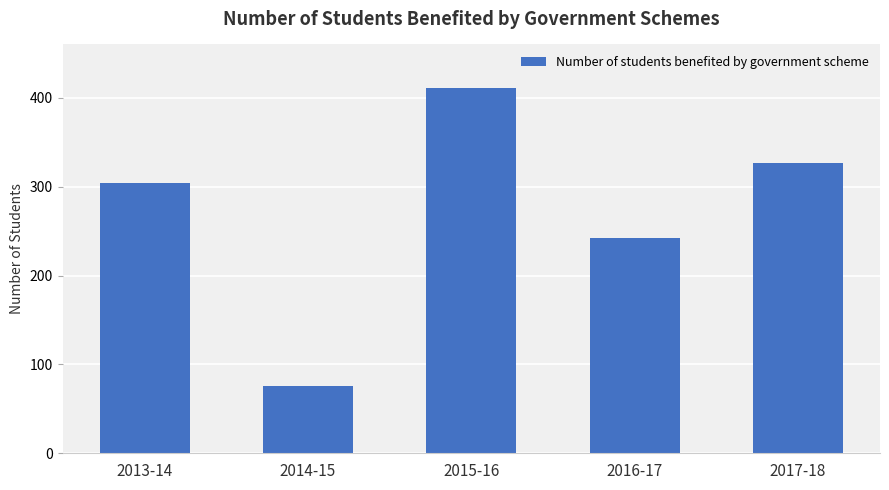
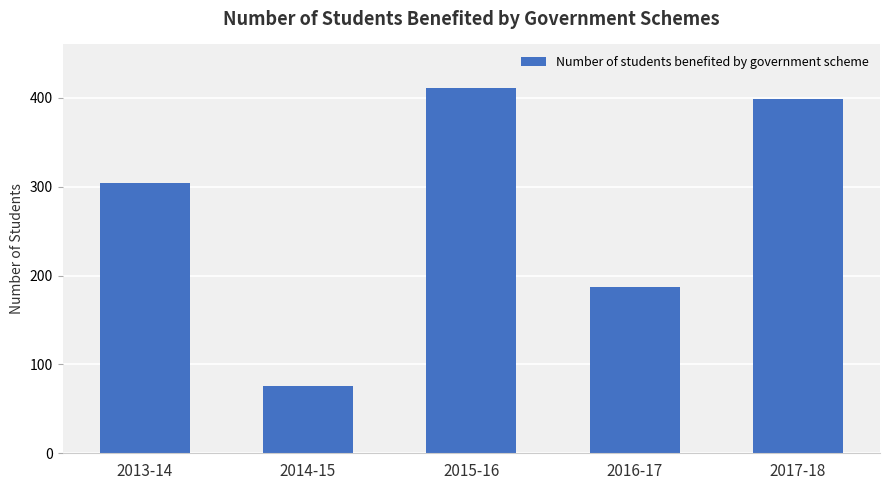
  {
    "2013-14": 300,
    "2014-15": 80,
    "2015-16": 410,
-   "2016-17": 240,
-   "2017-18": 330
+   "2016-17": 190,
+   "2017-18": 400
  }
